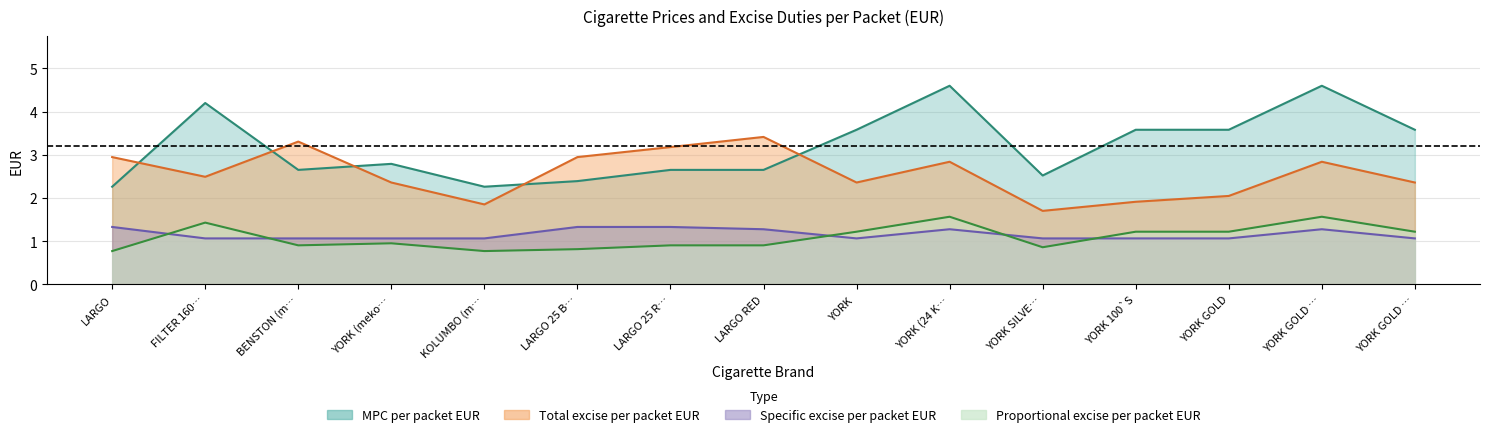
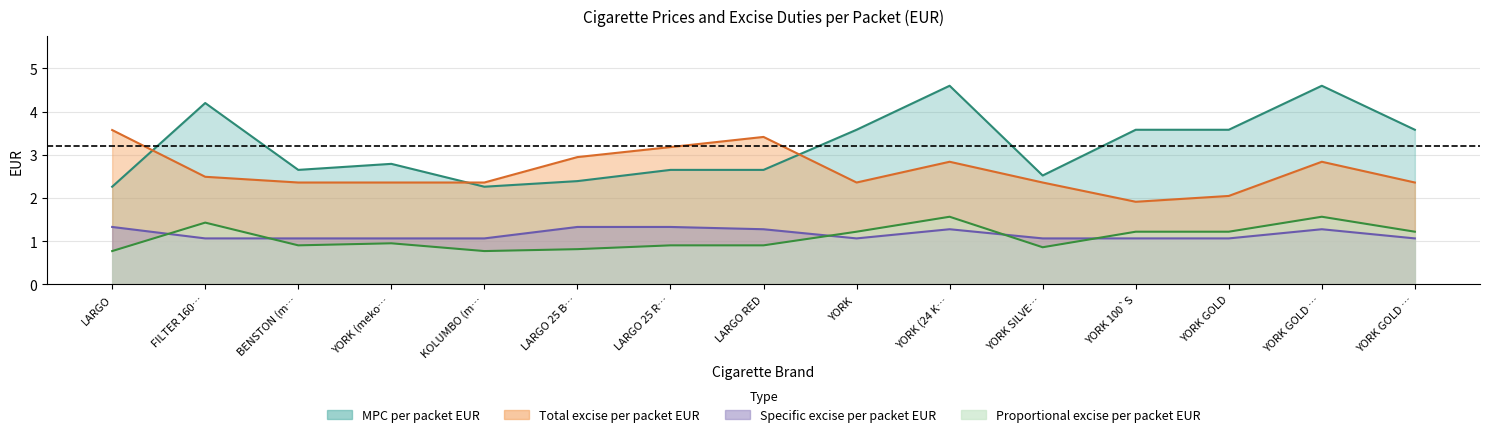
  {
    "Total excise per packet EUR": {
-     "LARGO": 2.9,
+     "LARGO": 3.6,
      "FILTER 160…": 2.5,
-     "BENSTON (m…": 3.3,
+     "BENSTON (m…": 2.4,
      "YORK (meko…": 2.4,
-     "KOLUMBO (m…": 1.8,
+     "KOLUMBO (m…": 2.4,
      "LARGO 25 B…": 2.9,
      "LARGO 25 R…": 3.2,
      "LARGO RED": 3.4,
      "YORK": 2.4,
      "YORK (24 K…": 2.8,
-     "YORK SILVE…": 1.7,
+     "YORK SILVE…": 2.4,
      "YORK 100`S": 1.9,
      "YORK GOLD": 2.0
    }
  }
